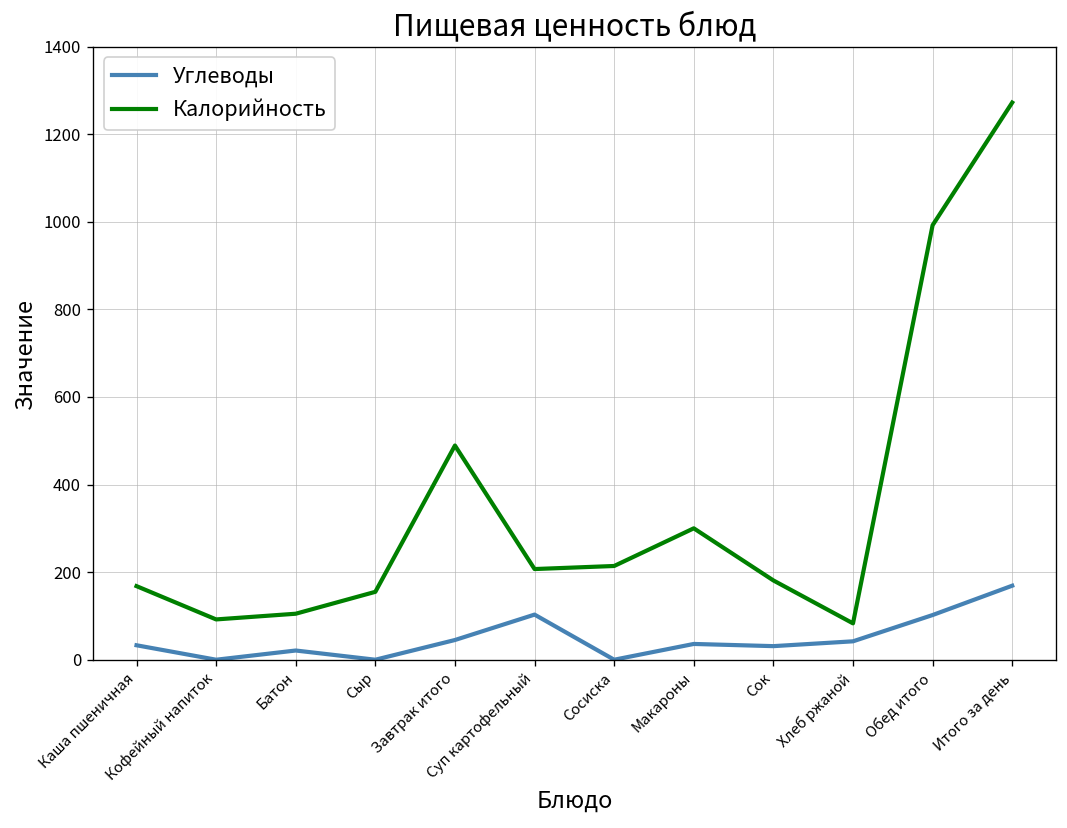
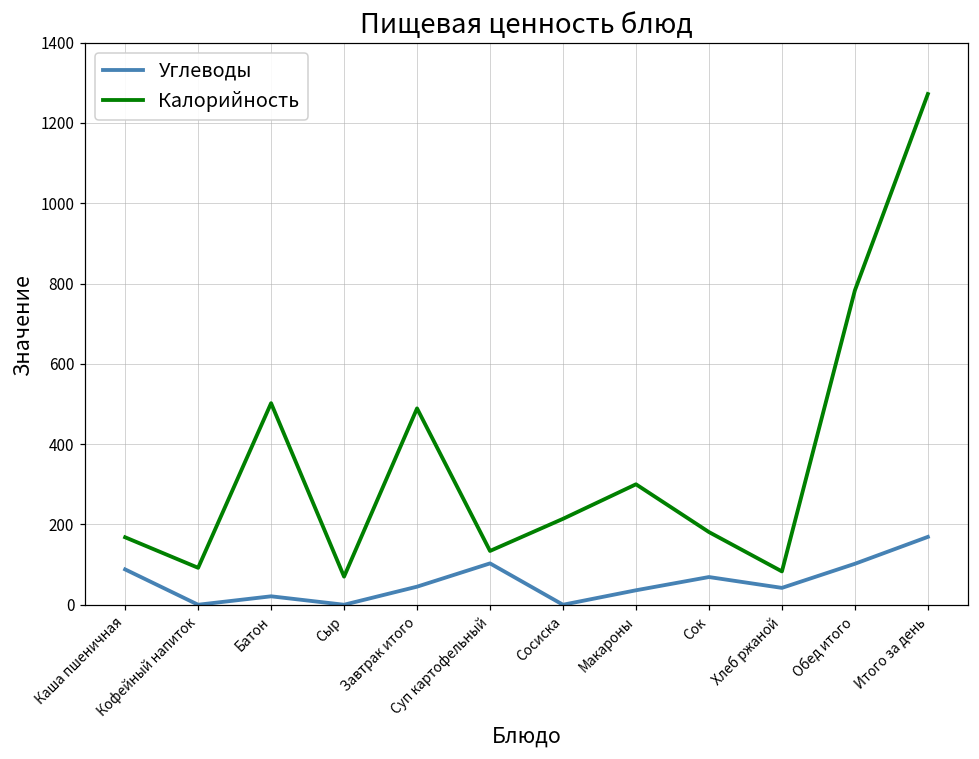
  {
    "Углеводы": {
-     "Каша пшеничная": 30,
+     "Каша пшеничная": 90,
      "Кофейный напиток": 0,
      "Батон": 20,
      "Сыр": 0,
      "Завтрак итого": 50,
      "Суп картофельный": 100,
      "Сосиска": 0,
      "Макароны": 40,
-     "Сок": 30,
+     "Сок": 70,
      "Хлеб ржаной": 40,
      "Обед итого": 100,
      "Итого за день": 170
    },
    "Калорийность": {
      "Каша пшеничная": 170,
      "Кофейный напиток": 90,
-     "Батон": 110,
-     "Сыр": 160,
+     "Батон": 500,
+     "Сыр": 70,
      "Завтрак итого": 490,
-     "Суп картофельный": 210,
+     "Суп картофельный": 130,
      "Сосиска": 210,
      "Макароны": 300,
      "Сок": 180,
      "Хлеб ржаной": 80,
-     "Обед итого": 990,
+     "Обед итого": 780,
      "Итого за день": 1270
    }
  }
